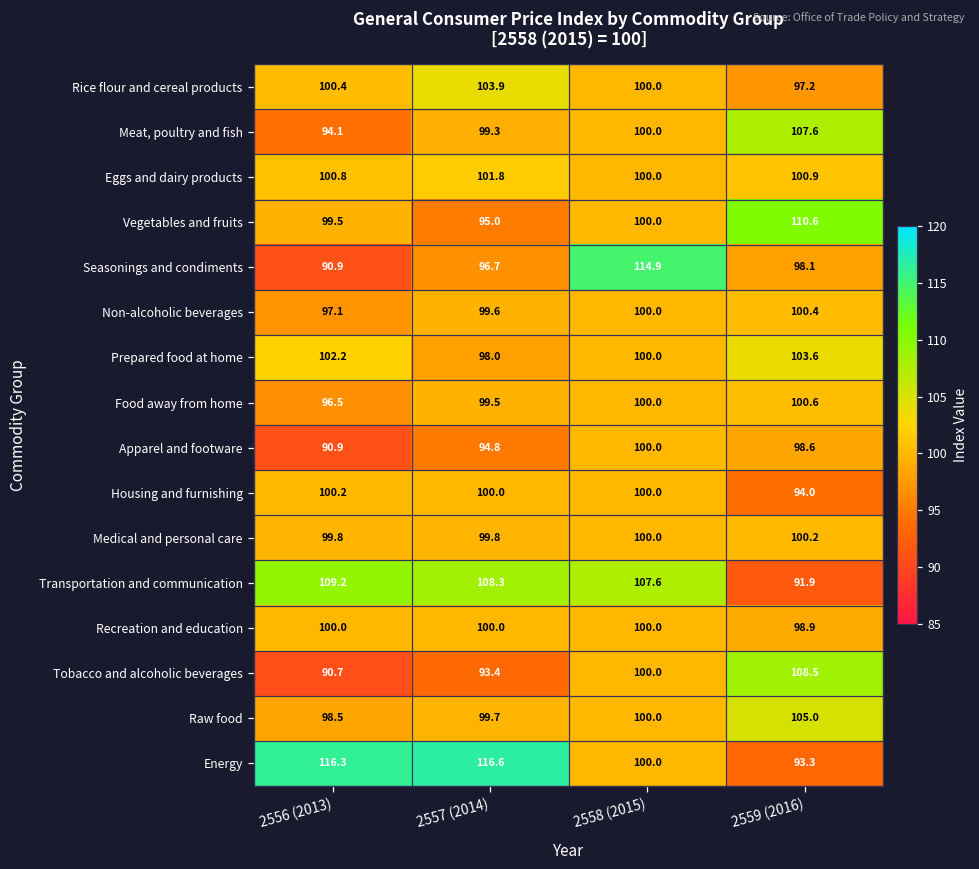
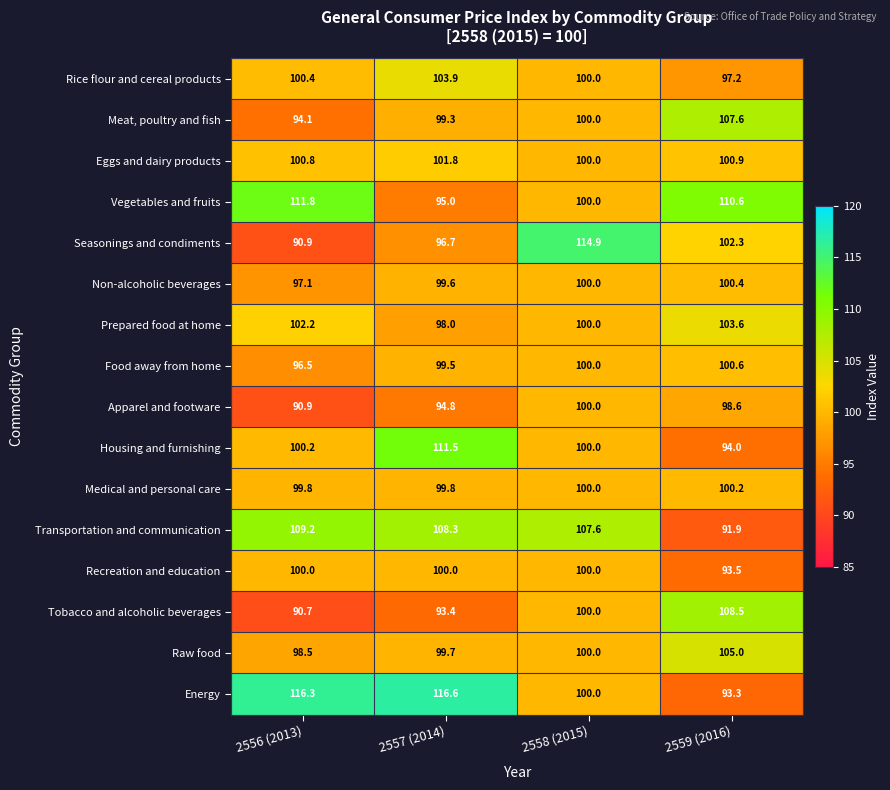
  {
    "Rice flour and cereal products": {
      "2556 (2013)": 100.4,
      "2557 (2014)": 103.9,
      "2558 (2015)": 100.0,
      "2559 (2016)": 97.2
    },
    "Meat, poultry and fish": {
      "2556 (2013)": 94.1,
      "2557 (2014)": 99.3,
      "2558 (2015)": 100.0,
      "2559 (2016)": 107.6
    },
    "Eggs and dairy products": {
      "2556 (2013)": 100.8,
      "2557 (2014)": 101.8,
      "2558 (2015)": 100.0,
      "2559 (2016)": 100.9
    },
    "Vegetables and fruits": {
-     "2556 (2013)": 99.5,
+     "2556 (2013)": 111.8,
      "2557 (2014)": 95.0,
      "2558 (2015)": 100.0,
      "2559 (2016)": 110.6
    },
    "Seasonings and condiments": {
      "2556 (2013)": 90.9,
      "2557 (2014)": 96.7,
      "2558 (2015)": 114.9,
-     "2559 (2016)": 98.1
+     "2559 (2016)": 102.3
    },
    "Non-alcoholic beverages": {
      "2556 (2013)": 97.1,
      "2557 (2014)": 99.6,
      "2558 (2015)": 100.0,
      "2559 (2016)": 100.4
    },
    "Prepared food at home": {
      "2556 (2013)": 102.2,
      "2557 (2014)": 98.0,
      "2558 (2015)": 100.0,
      "2559 (2016)": 103.6
    },
    "Food away from home": {
      "2556 (2013)": 96.5,
      "2557 (2014)": 99.5,
      "2558 (2015)": 100.0,
      "2559 (2016)": 100.6
    },
    "Apparel and footware": {
      "2556 (2013)": 90.9,
      "2557 (2014)": 94.8,
      "2558 (2015)": 100.0,
      "2559 (2016)": 98.6
    },
    "Housing and furnishing": {
      "2556 (2013)": 100.2,
-     "2557 (2014)": 100.0,
+     "2557 (2014)": 111.5,
      "2558 (2015)": 100.0,
      "2559 (2016)": 94.0
    },
    "Medical and personal care": {
      "2556 (2013)": 99.8,
      "2557 (2014)": 99.8,
      "2558 (2015)": 100.0,
      "2559 (2016)": 100.2
    },
    "Transportation and communication": {
      "2556 (2013)": 109.2,
      "2557 (2014)": 108.3,
      "2558 (2015)": 107.6,
      "2559 (2016)": 91.9
    },
    "Recreation and education": {
      "2556 (2013)": 100.0,
      "2557 (2014)": 100.0,
      "2558 (2015)": 100.0,
-     "2559 (2016)": 98.9
+     "2559 (2016)": 93.5
    },
    "Tobacco and alcoholic beverages": {
      "2556 (2013)": 90.7,
      "2557 (2014)": 93.4,
      "2558 (2015)": 100.0,
      "2559 (2016)": 108.5
    },
    "Raw food": {
      "2556 (2013)": 98.5,
      "2557 (2014)": 99.7,
      "2558 (2015)": 100.0,
      "2559 (2016)": 105.0
    },
    "Energy": {
      "2556 (2013)": 116.3,
      "2557 (2014)": 116.6,
      "2558 (2015)": 100.0,
      "2559 (2016)": 93.3
    }
  }
